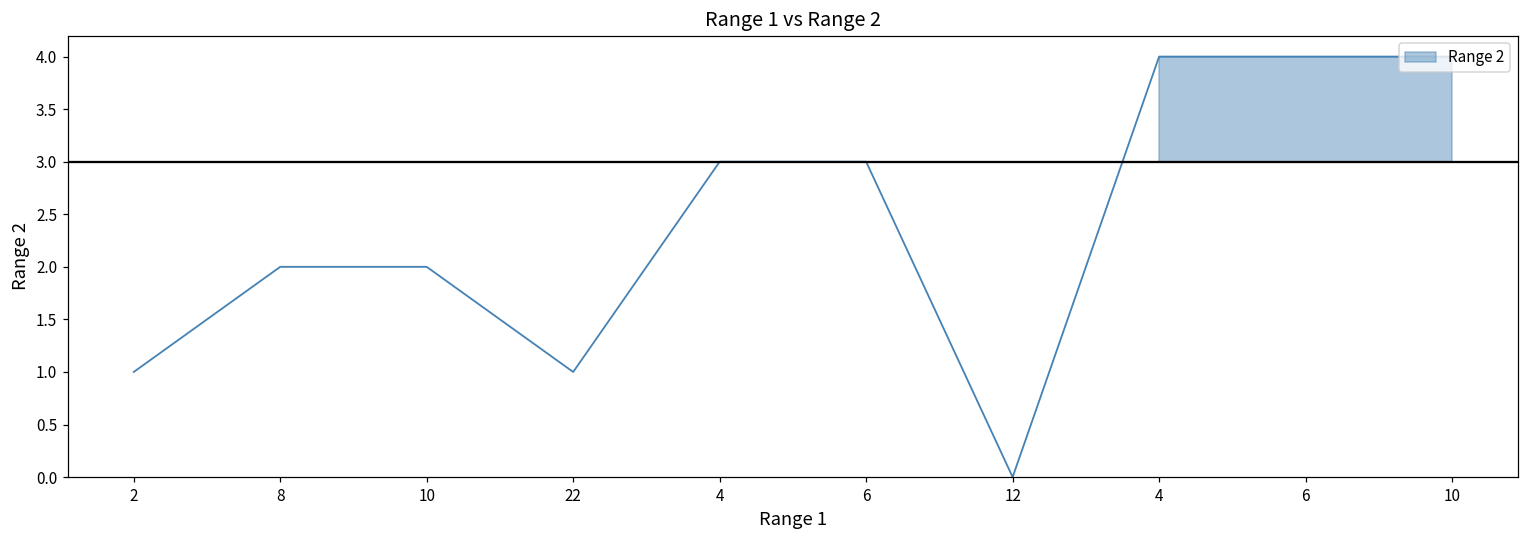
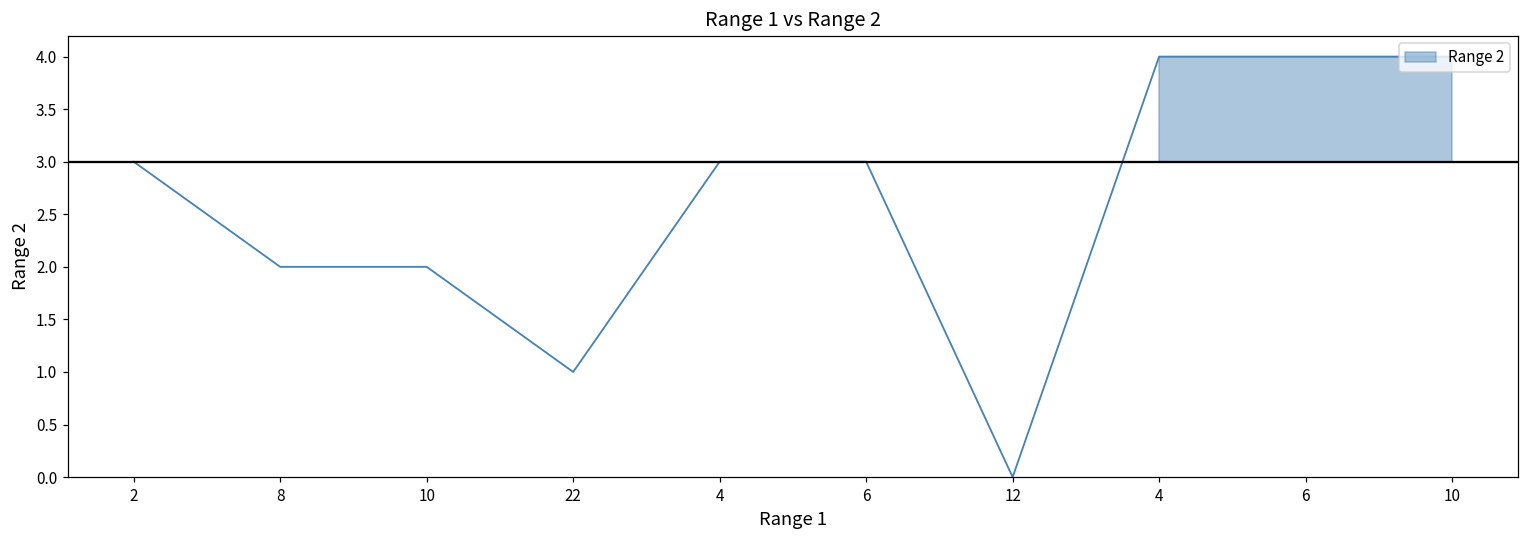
  {
-   "2": 1,
+   "2": 3,
    "8": 2,
    "22": 1,
    "12": 0
  }
